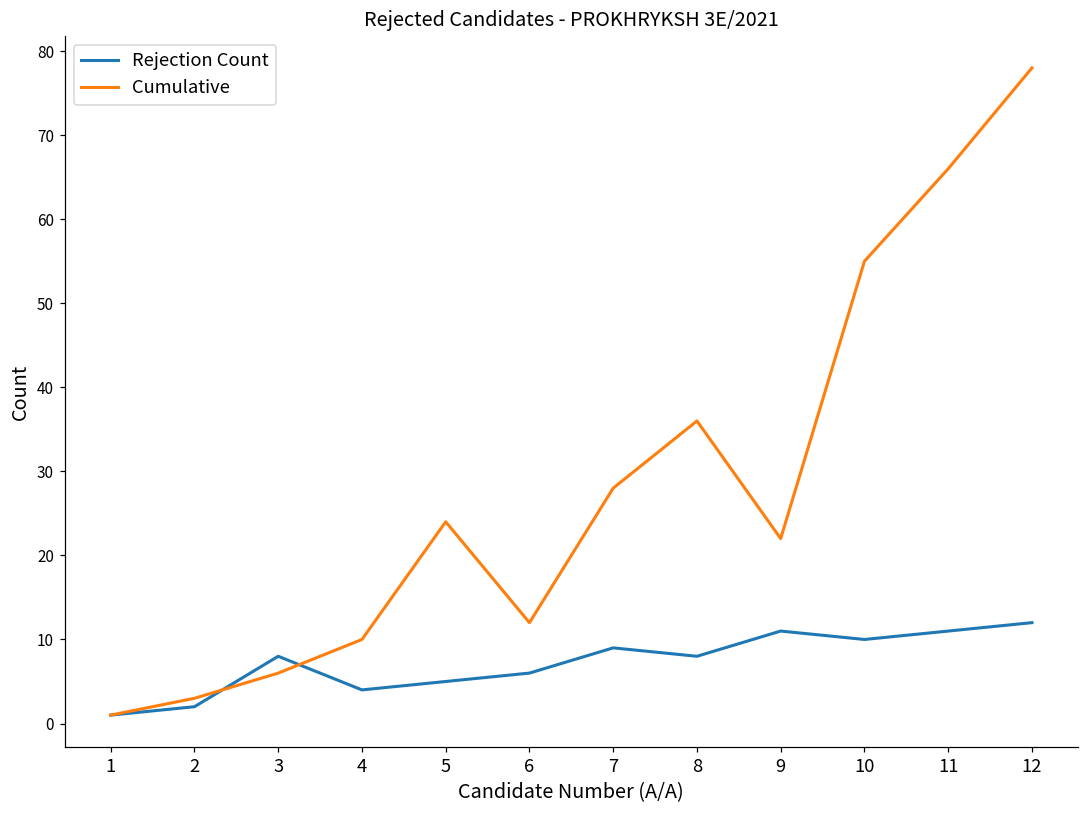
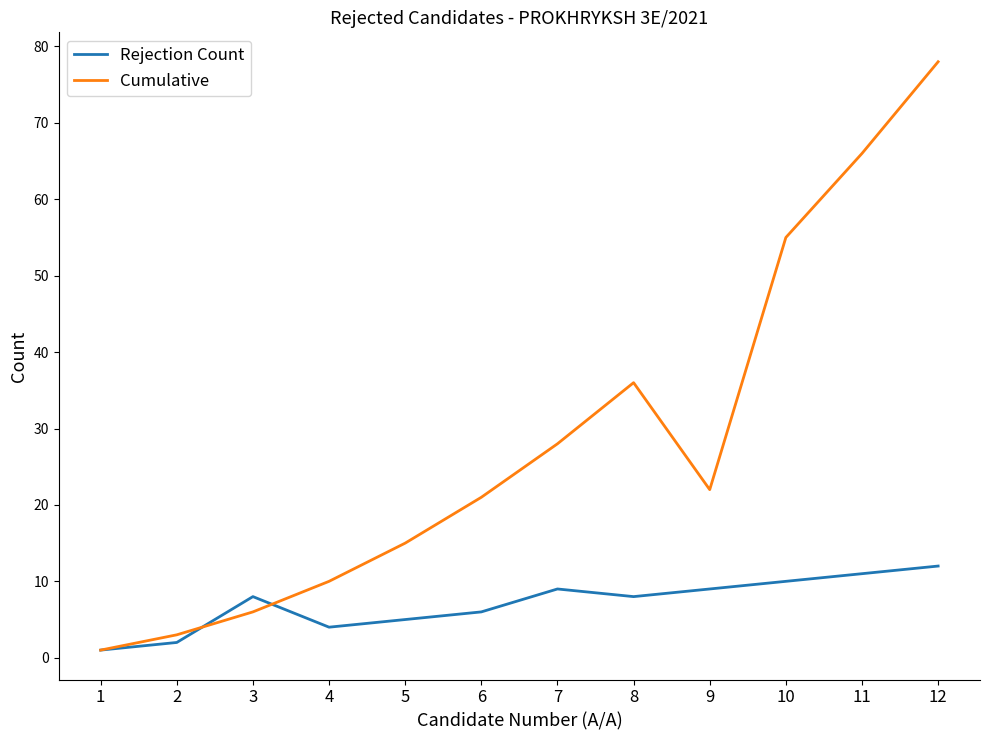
  {
    "Rejection Count": {
      "2": 2,
      "3": 8,
      "4": 4,
      "5": 5,
      "6": 6,
      "7": 9,
      "8": 8,
-     "9": 11,
+     "9": 9,
      "10": 10,
      "11": 11,
      "12": 12
    },
    "Cumulative": {
      "2": 3,
      "3": 6,
      "4": 10,
-     "5": 24,
-     "6": 12,
+     "5": 15,
+     "6": 21,
      "7": 28,
      "8": 36,
      "9": 22,
      "10": 55,
      "11": 66,
      "12": 78
    }
  }
